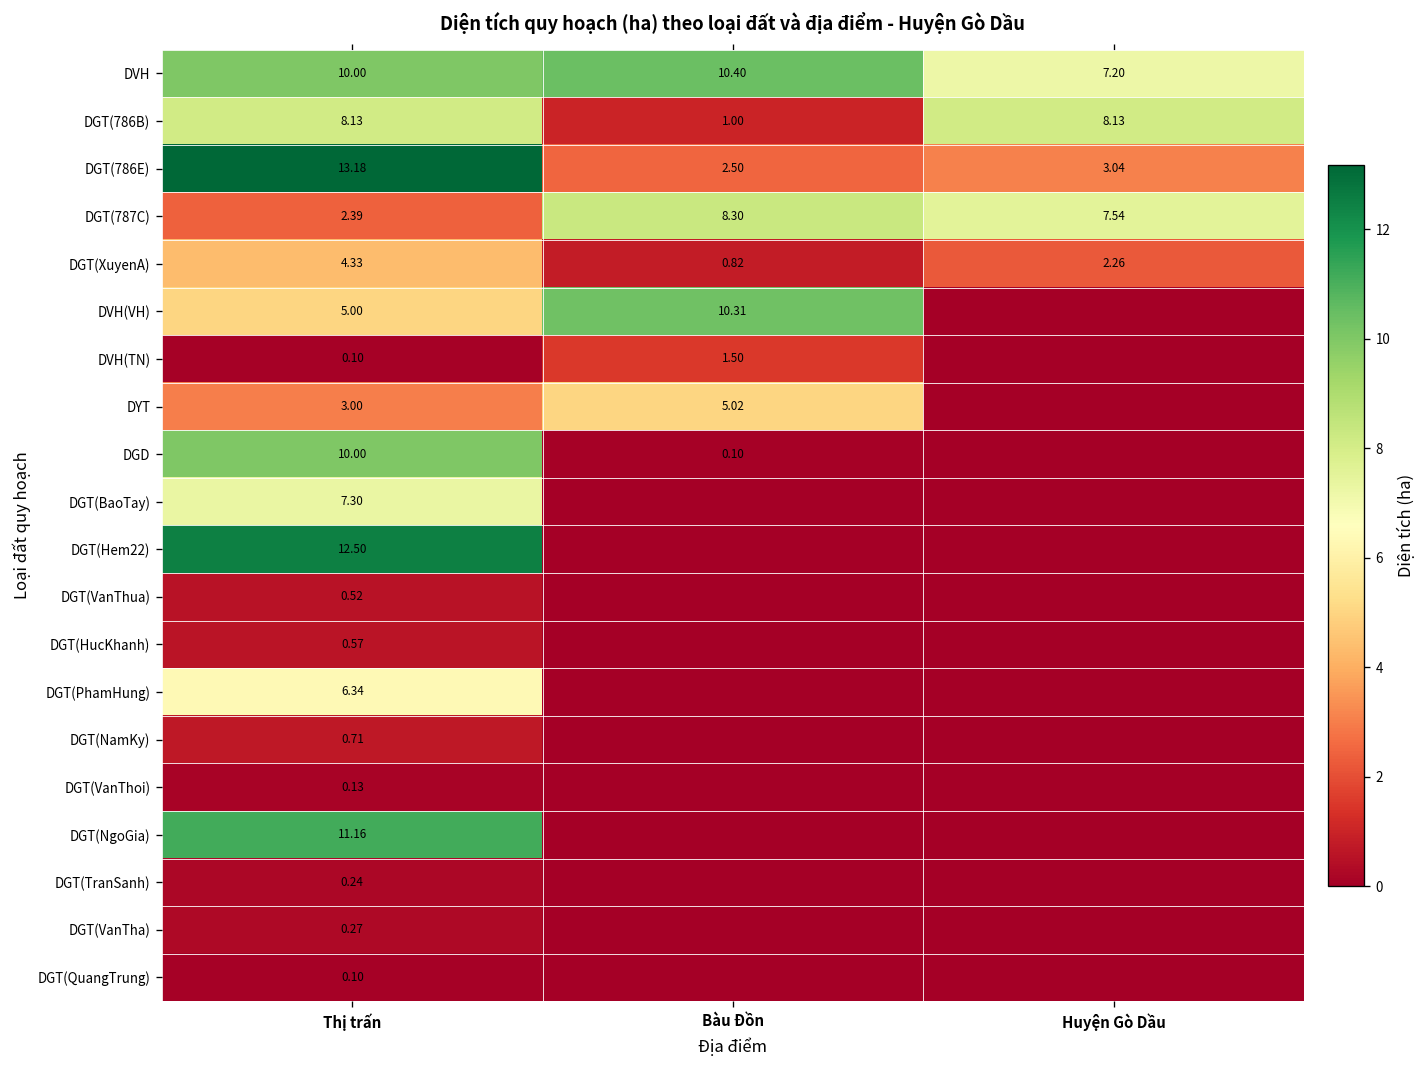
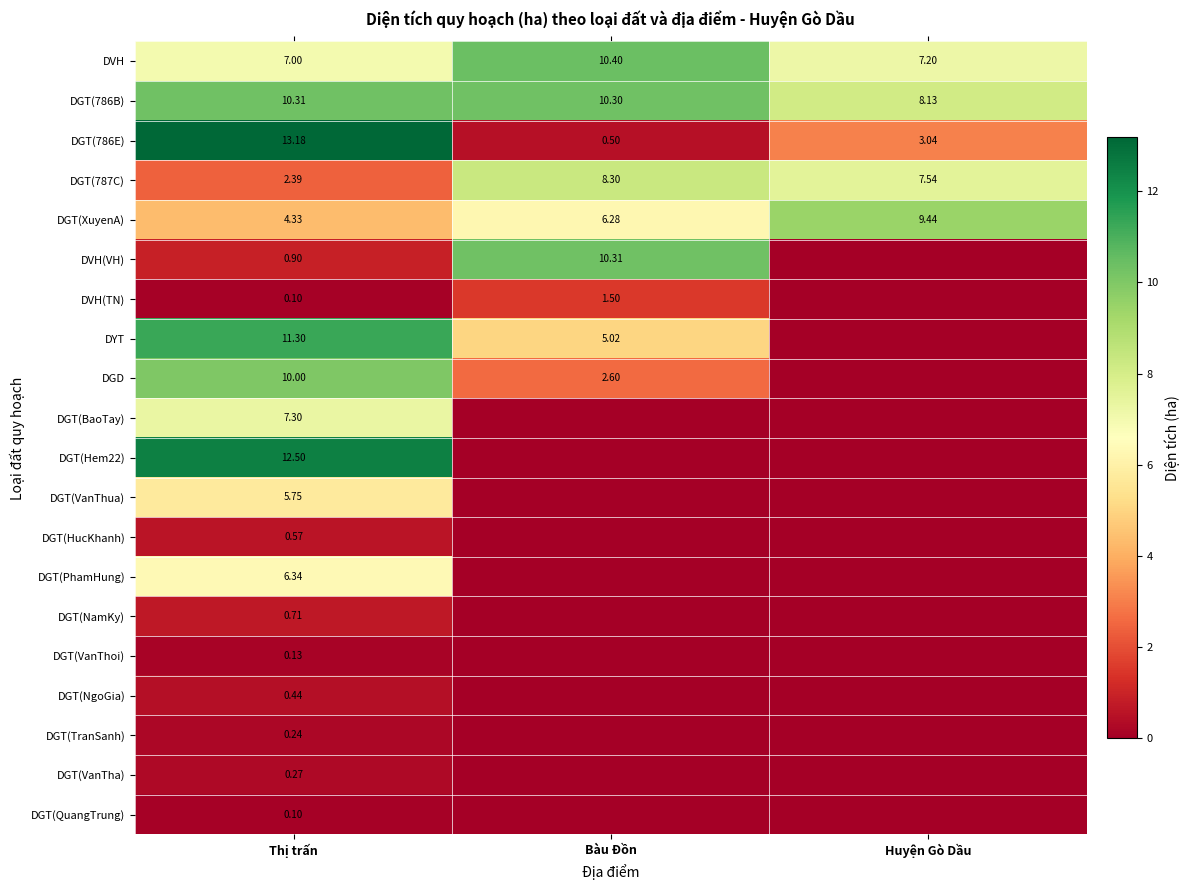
  {
    "DVH": {
-     "Thị trấn": 10.00,
+     "Thị trấn": 7.00,
      "Bàu Đồn": 10.40,
      "Huyện Gò Dầu": 7.20
    },
    "DGT(786B)": {
-     "Thị trấn": 8.13,
-     "Bàu Đồn": 1.00,
+     "Thị trấn": 10.31,
+     "Bàu Đồn": 10.30,
      "Huyện Gò Dầu": 8.13
    },
    "DGT(786E)": {
      "Thị trấn": 13.18,
-     "Bàu Đồn": 2.50,
+     "Bàu Đồn": 0.50,
      "Huyện Gò Dầu": 3.04
    },
    "DGT(787C)": {
      "Thị trấn": 2.39,
      "Bàu Đồn": 8.30,
      "Huyện Gò Dầu": 7.54
    },
    "DGT(XuyenA)": {
      "Thị trấn": 4.33,
-     "Bàu Đồn": 0.82,
-     "Huyện Gò Dầu": 2.26
+     "Bàu Đồn": 6.28,
+     "Huyện Gò Dầu": 9.44
    },
    "DVH(VH)": {
-     "Thị trấn": 5.00,
+     "Thị trấn": 0.90,
      "Bàu Đồn": 10.31
    },
    "DVH(TN)": {
      "Thị trấn": 0.10,
      "Bàu Đồn": 1.50
    },
    "DYT": {
-     "Thị trấn": 3.00,
+     "Thị trấn": 11.30,
      "Bàu Đồn": 5.02
    },
    "DGD": {
      "Thị trấn": 10.00,
-     "Bàu Đồn": 0.10
+     "Bàu Đồn": 2.60
    },
    "DGT(BaoTay)": {
      "Thị trấn": 7.30
    },
    "DGT(Hem22)": {
      "Thị trấn": 12.50
    },
    "DGT(VanThua)": {
-     "Thị trấn": 0.52
+     "Thị trấn": 5.75
    },
    "DGT(HucKhanh)": {
      "Thị trấn": 0.57
    },
    "DGT(PhamHung)": {
      "Thị trấn": 6.34
    },
    "DGT(NamKy)": {
      "Thị trấn": 0.71
    },
    "DGT(VanThoi)": {
      "Thị trấn": 0.13
    },
    "DGT(NgoGia)": {
-     "Thị trấn": 11.16
+     "Thị trấn": 0.44
    },
    "DGT(TranSanh)": {
      "Thị trấn": 0.24
    },
    "DGT(VanTha)": {
      "Thị trấn": 0.27
    },
    "DGT(QuangTrung)": {
      "Thị trấn": 0.10
    }
  }
